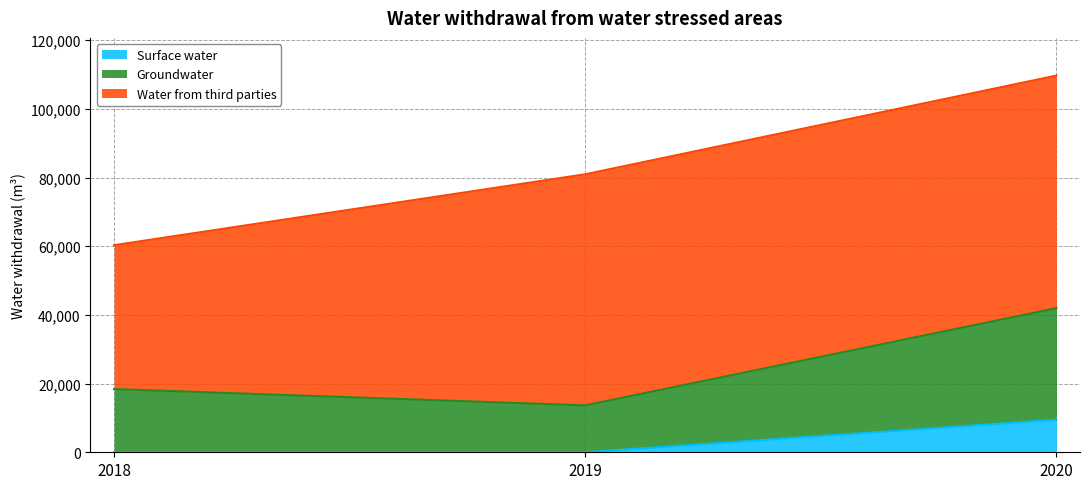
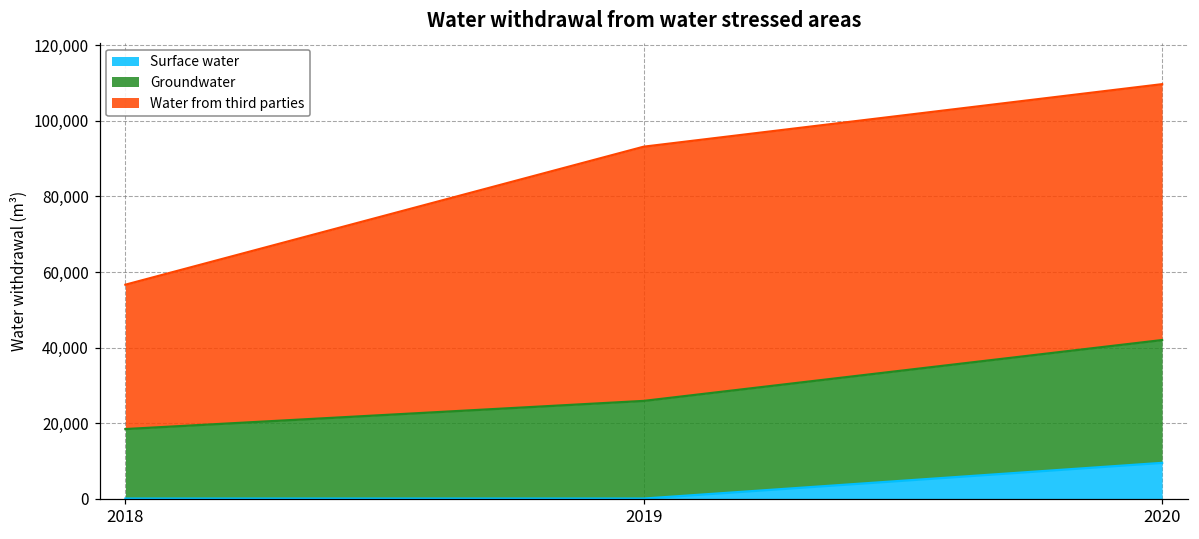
  {
    "Surface water": {
      "2018": "0",
      "2019": "0",
      "2020": "9,000"
    },
    "Groundwater": {
      "2018": "18,000",
-     "2019": "14,000",
+     "2019": "26,000",
      "2020": "33,000"
    },
    "Water from third parties": {
-     "2018": "42,000",
+     "2018": "38,000",
      "2019": "67,000",
      "2020": "68,000"
    }
  }
